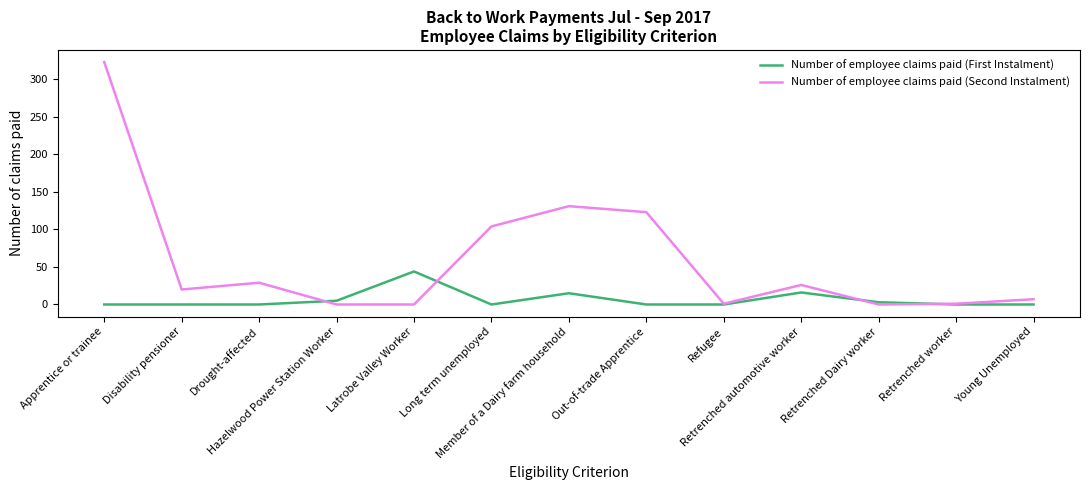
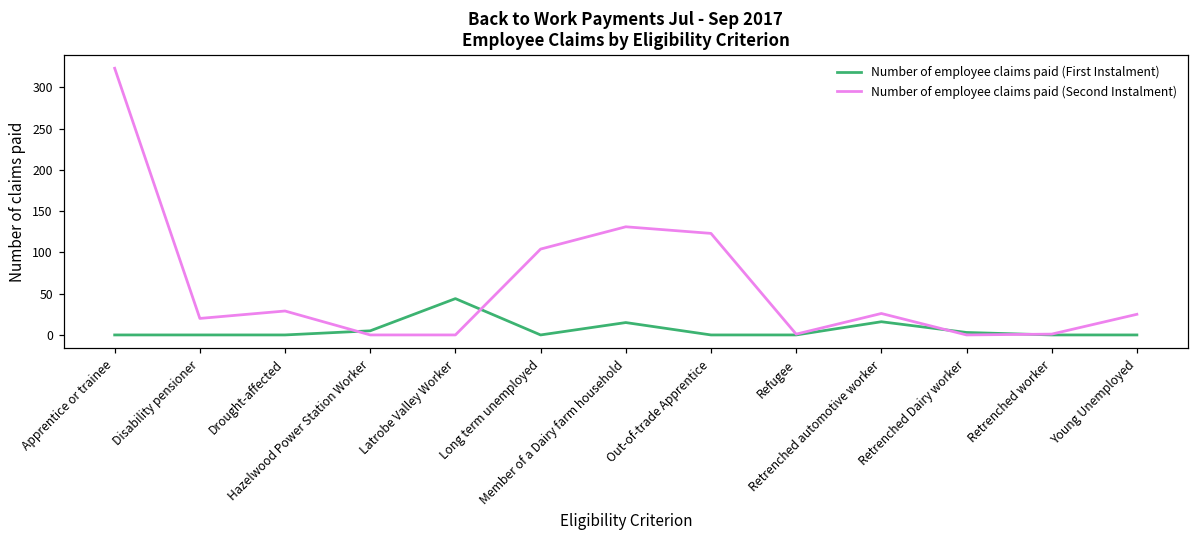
  {
    "Number of employee claims paid (First Instalment)": {
      "Apprentice or trainee": 0,
      "Disability pensioner": 0,
      "Drought-affected": 0,
      "Hazelwood Power Station Worker": 10,
      "Latrobe Valley Worker": 40,
      "Long term unemployed": 0,
      "Member of a Dairy farm household": 20,
      "Out-of-trade Apprentice": 0,
      "Retrenched automotive worker": 20,
      "Young Unemployed": 0
    },
    "Number of employee claims paid (Second Instalment)": {
      "Apprentice or trainee": 320,
      "Disability pensioner": 20,
      "Drought-affected": 30,
      "Hazelwood Power Station Worker": 0,
      "Latrobe Valley Worker": 0,
      "Long term unemployed": 100,
      "Member of a Dairy farm household": 130,
      "Out-of-trade Apprentice": 120,
      "Retrenched automotive worker": 30,
-     "Young Unemployed": 10
+     "Young Unemployed": 30
    }
  }
